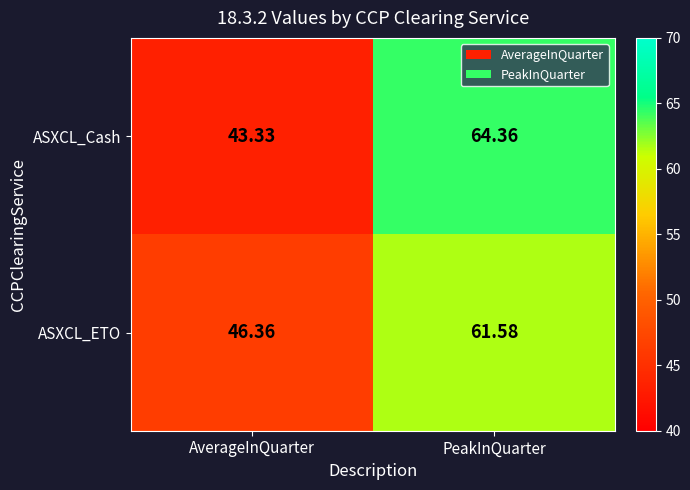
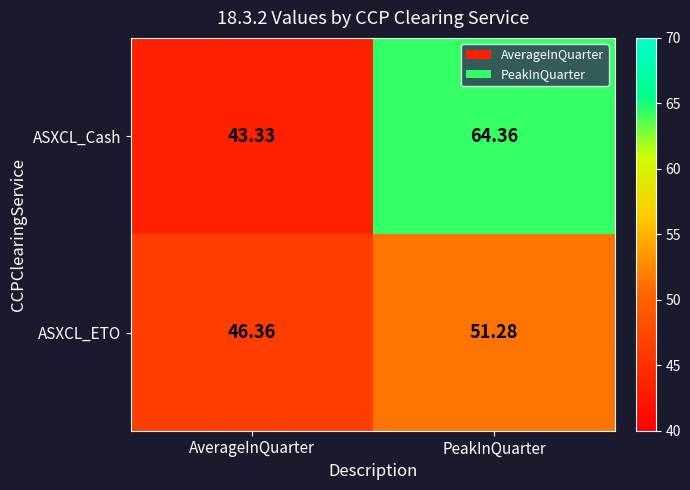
  {
    "ASXCL_Cash": {
      "AverageInQuarter": 43.33,
      "PeakInQuarter": 64.36
    },
    "ASXCL_ETO": {
      "AverageInQuarter": 46.36,
-     "PeakInQuarter": 61.58
+     "PeakInQuarter": 51.28
    }
  }
